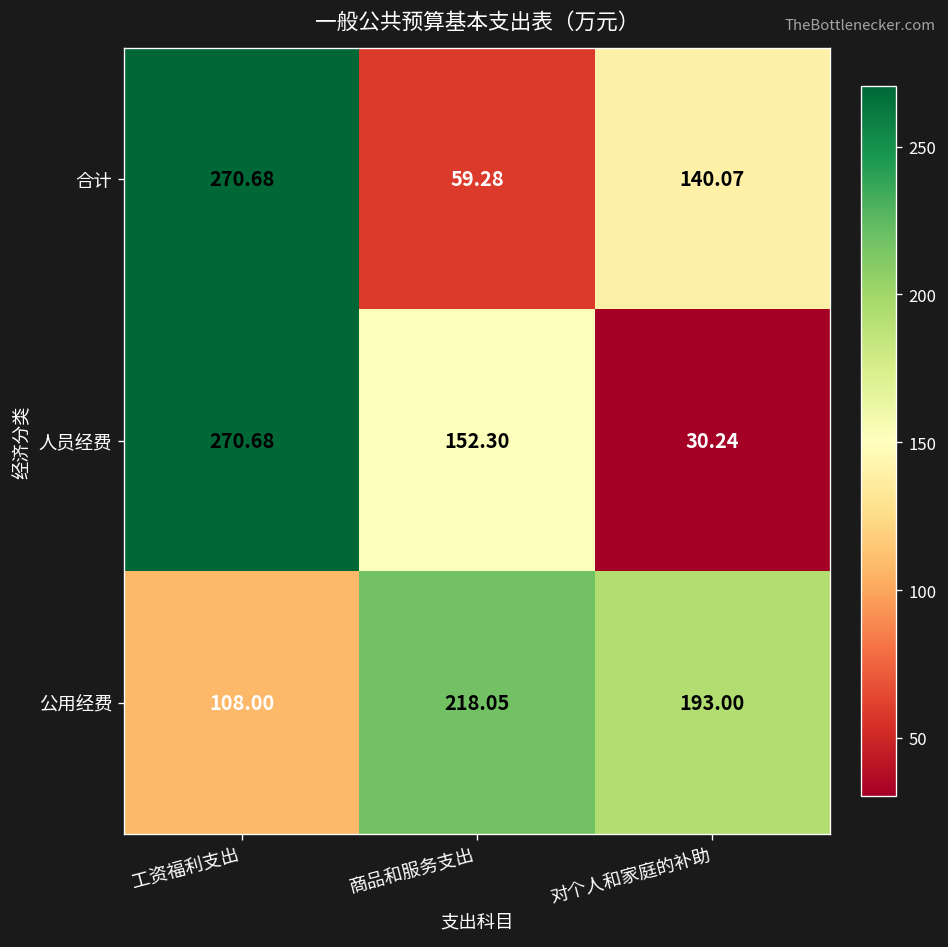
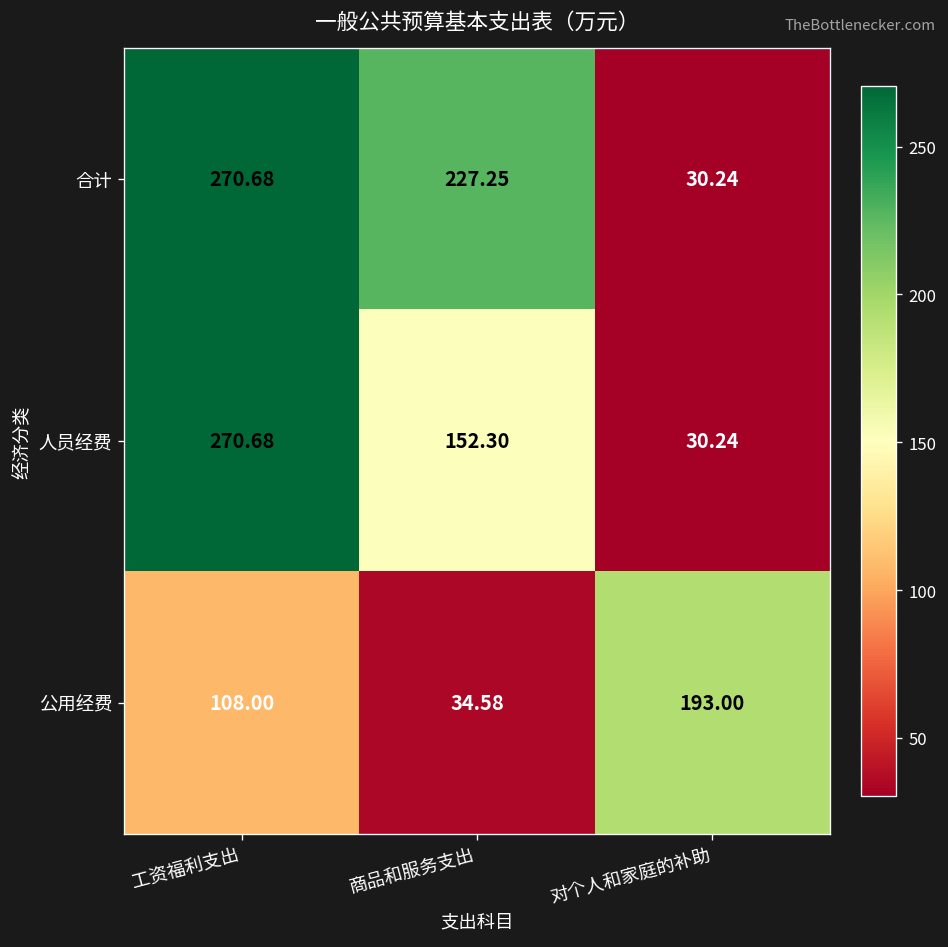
  {
    "合计": {
      "工资福利支出": 270.68,
-     "商品和服务支出": 59.28,
-     "对个人和家庭的补助": 140.07
+     "商品和服务支出": 227.25,
+     "对个人和家庭的补助": 30.24
    },
    "人员经费": {
      "工资福利支出": 270.68,
      "商品和服务支出": 152.30,
      "对个人和家庭的补助": 30.24
    },
    "公用经费": {
      "工资福利支出": 108.00,
-     "商品和服务支出": 218.05,
+     "商品和服务支出": 34.58,
      "对个人和家庭的补助": 193.00
    }
  }
